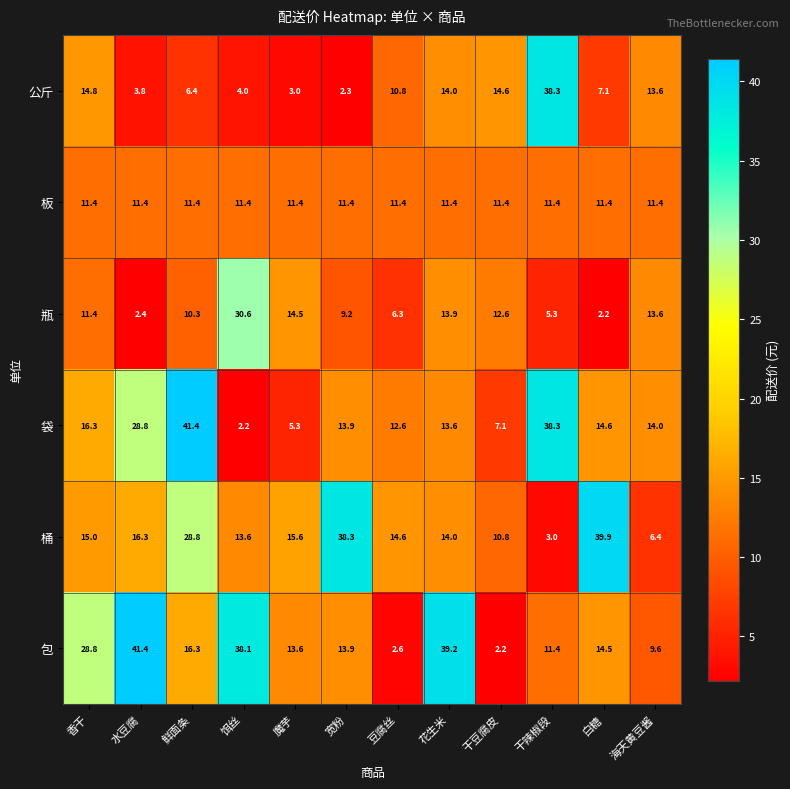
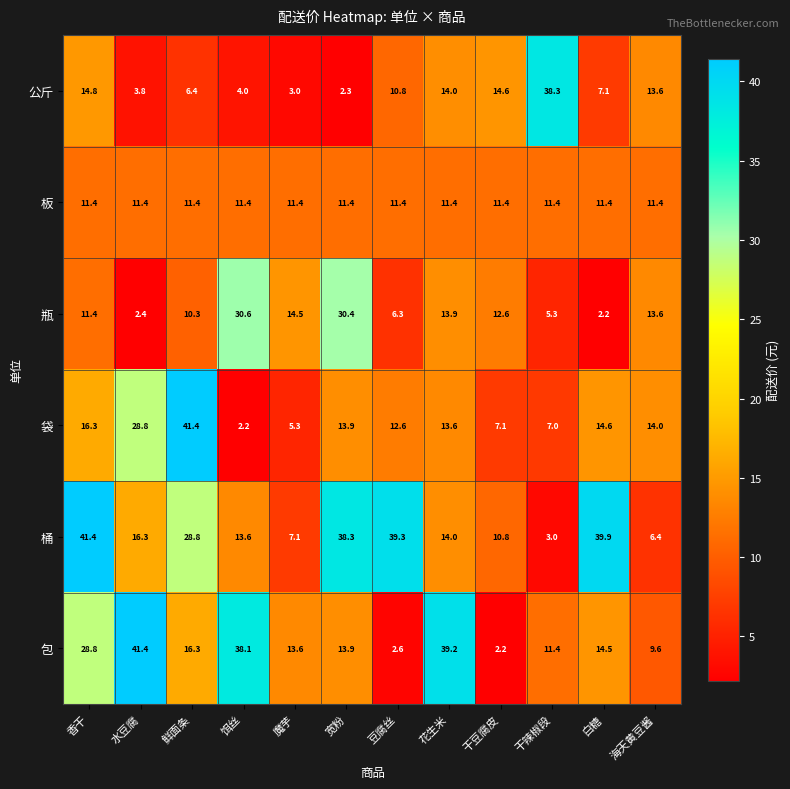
  {
    "公斤": {
      "香干": 14.8,
      "水豆腐": 3.8,
      "鲜面条": 6.4,
      "饵丝": 4.0,
      "魔芋": 3.0,
      "宽粉": 2.3,
      "豆腐丝": 10.8,
      "花生米": 14.0,
      "干豆腐皮": 14.6,
      "干辣椒段": 38.3,
      "白糖": 7.1,
      "海天黄豆酱": 13.6
    },
    "板": {
      "香干": 11.4,
      "水豆腐": 11.4,
      "鲜面条": 11.4,
      "饵丝": 11.4,
      "魔芋": 11.4,
      "宽粉": 11.4,
      "豆腐丝": 11.4,
      "花生米": 11.4,
      "干豆腐皮": 11.4,
      "干辣椒段": 11.4,
      "白糖": 11.4,
      "海天黄豆酱": 11.4
    },
    "瓶": {
      "香干": 11.4,
      "水豆腐": 2.4,
      "鲜面条": 10.3,
      "饵丝": 30.6,
      "魔芋": 14.5,
-     "宽粉": 9.2,
+     "宽粉": 30.4,
      "豆腐丝": 6.3,
      "花生米": 13.9,
      "干豆腐皮": 12.6,
      "干辣椒段": 5.3,
      "白糖": 2.2,
      "海天黄豆酱": 13.6
    },
    "袋": {
      "香干": 16.3,
      "水豆腐": 28.8,
      "鲜面条": 41.4,
      "饵丝": 2.2,
      "魔芋": 5.3,
      "宽粉": 13.9,
      "豆腐丝": 12.6,
      "花生米": 13.6,
      "干豆腐皮": 7.1,
-     "干辣椒段": 38.3,
+     "干辣椒段": 7.0,
      "白糖": 14.6,
      "海天黄豆酱": 14.0
    },
    "桶": {
-     "香干": 15.0,
+     "香干": 41.4,
      "水豆腐": 16.3,
      "鲜面条": 28.8,
      "饵丝": 13.6,
-     "魔芋": 15.6,
+     "魔芋": 7.1,
      "宽粉": 38.3,
-     "豆腐丝": 14.6,
+     "豆腐丝": 39.3,
      "花生米": 14.0,
      "干豆腐皮": 10.8,
      "干辣椒段": 3.0,
      "白糖": 39.9,
      "海天黄豆酱": 6.4
    },
    "包": {
      "香干": 28.8,
      "水豆腐": 41.4,
      "鲜面条": 16.3,
      "饵丝": 38.1,
      "魔芋": 13.6,
      "宽粉": 13.9,
      "豆腐丝": 2.6,
      "花生米": 39.2,
      "干豆腐皮": 2.2,
      "干辣椒段": 11.4,
      "白糖": 14.5,
      "海天黄豆酱": 9.6
    }
  }
